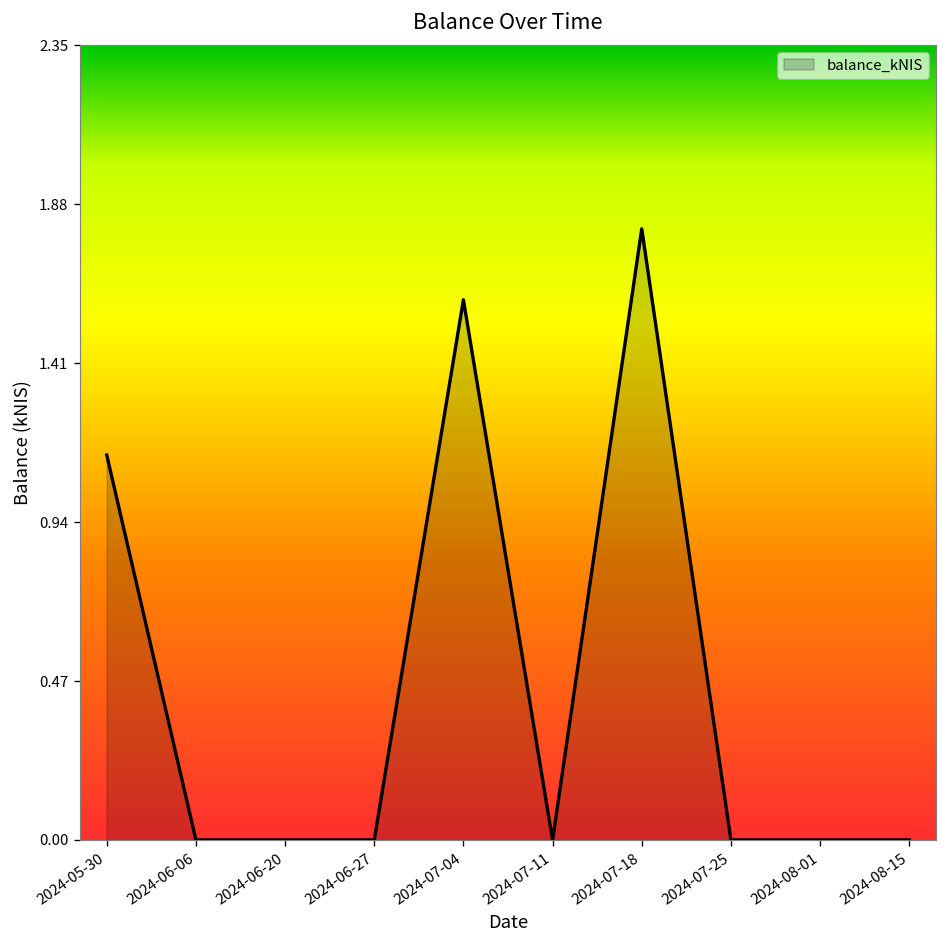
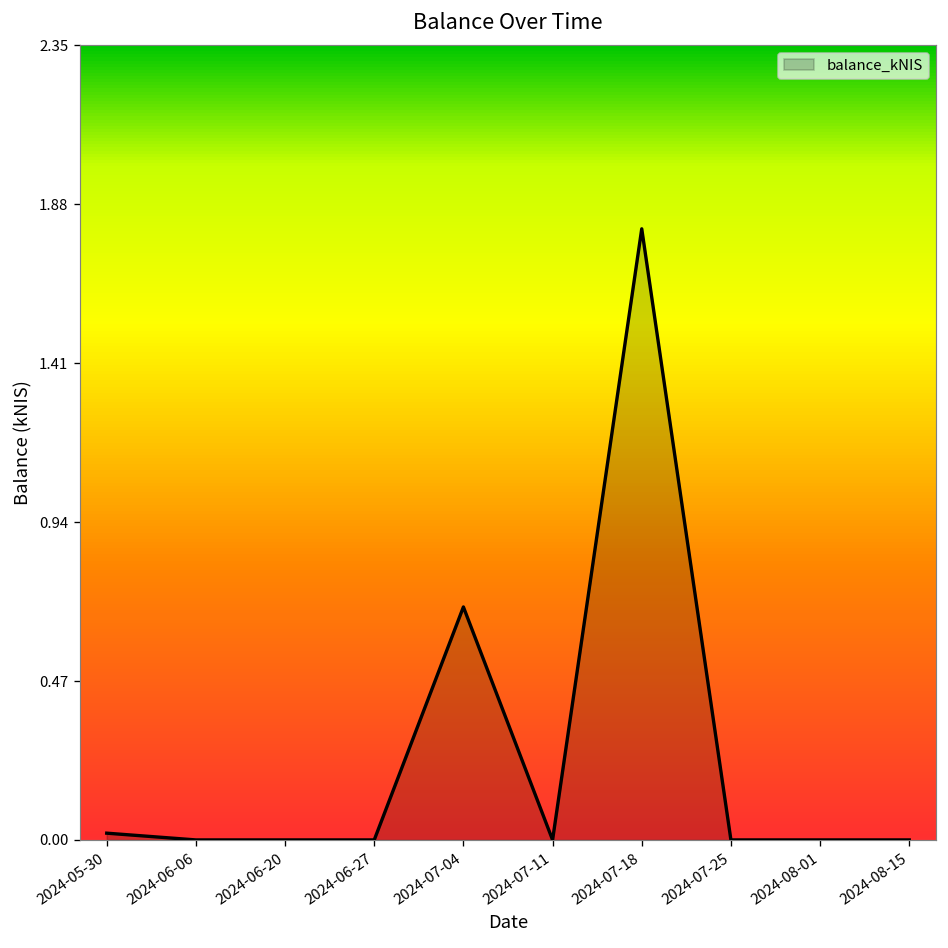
  {
-   "2024-05-30": 1.14,
+   "2024-05-30": 0.02,
    "2024-06-06": 0.00,
    "2024-06-20": 0.00,
    "2024-06-27": 0.00,
-   "2024-07-04": 1.60,
+   "2024-07-04": 0.69,
    "2024-07-11": 0.00,
    "2024-07-18": 1.81,
    "2024-07-25": 0.00,
    "2024-08-01": 0.00,
    "2024-08-15": 0.00
  }
